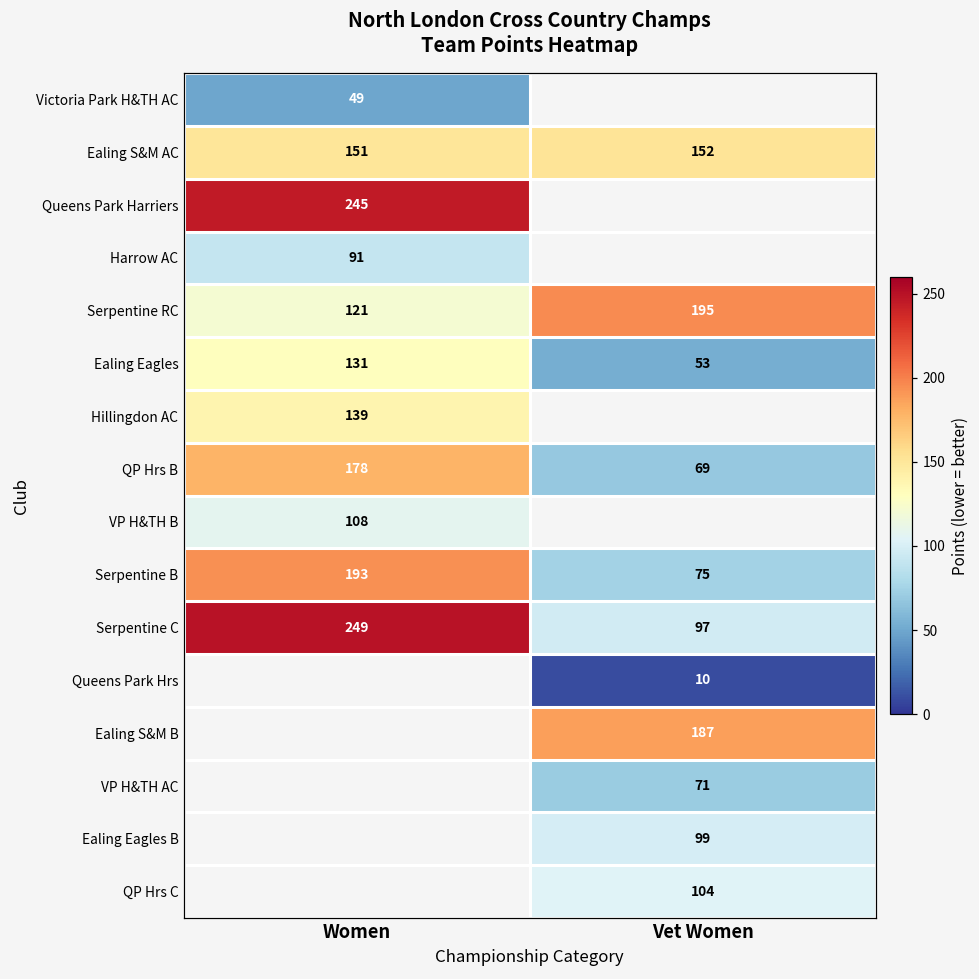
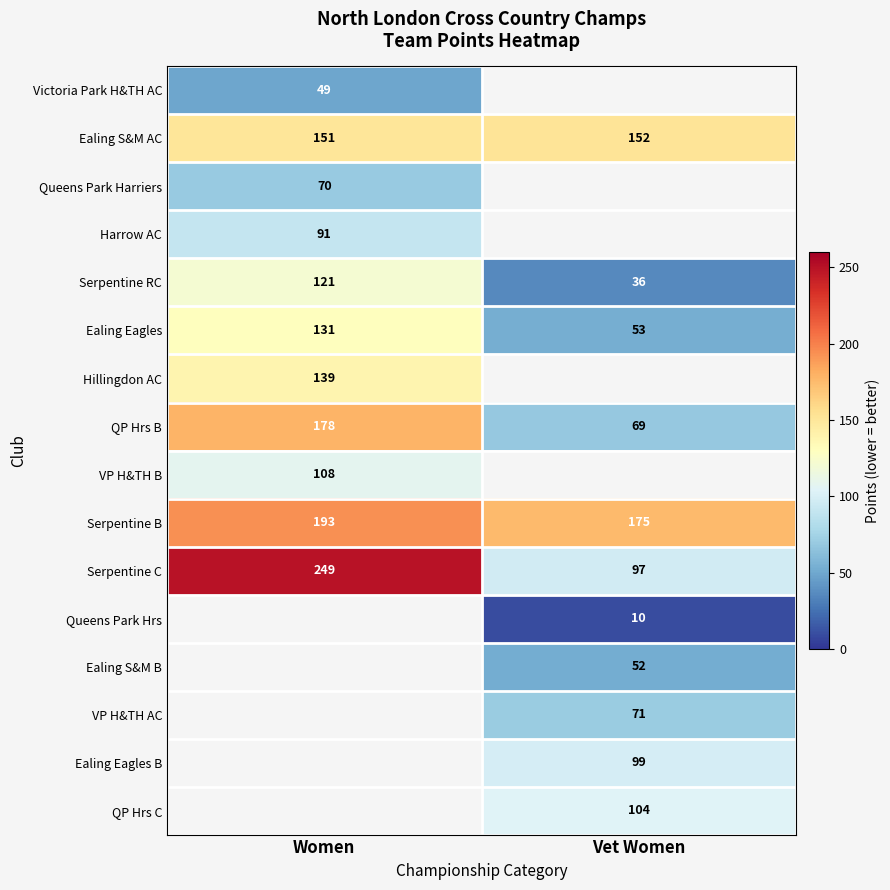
  {
    "Victoria Park H&TH AC": {
      "Women": 49
    },
    "Ealing S&M AC": {
      "Women": 151,
      "Vet Women": 152
    },
    "Queens Park Harriers": {
-     "Women": 245
+     "Women": 70
    },
    "Harrow AC": {
      "Women": 91
    },
    "Serpentine RC": {
      "Women": 121,
-     "Vet Women": 195
+     "Vet Women": 36
    },
    "Ealing Eagles": {
      "Women": 131,
      "Vet Women": 53
    },
    "Hillingdon AC": {
      "Women": 139
    },
    "QP Hrs B": {
      "Women": 178,
      "Vet Women": 69
    },
    "VP H&TH B": {
      "Women": 108
    },
    "Serpentine B": {
      "Women": 193,
-     "Vet Women": 75
+     "Vet Women": 175
    },
    "Serpentine C": {
      "Women": 249,
      "Vet Women": 97
    },
    "Queens Park Hrs": {
      "Vet Women": 10
    },
    "Ealing S&M B": {
-     "Vet Women": 187
+     "Vet Women": 52
    },
    "VP H&TH AC": {
      "Vet Women": 71
    },
    "Ealing Eagles B": {
      "Vet Women": 99
    },
    "QP Hrs C": {
      "Vet Women": 104
    }
  }
